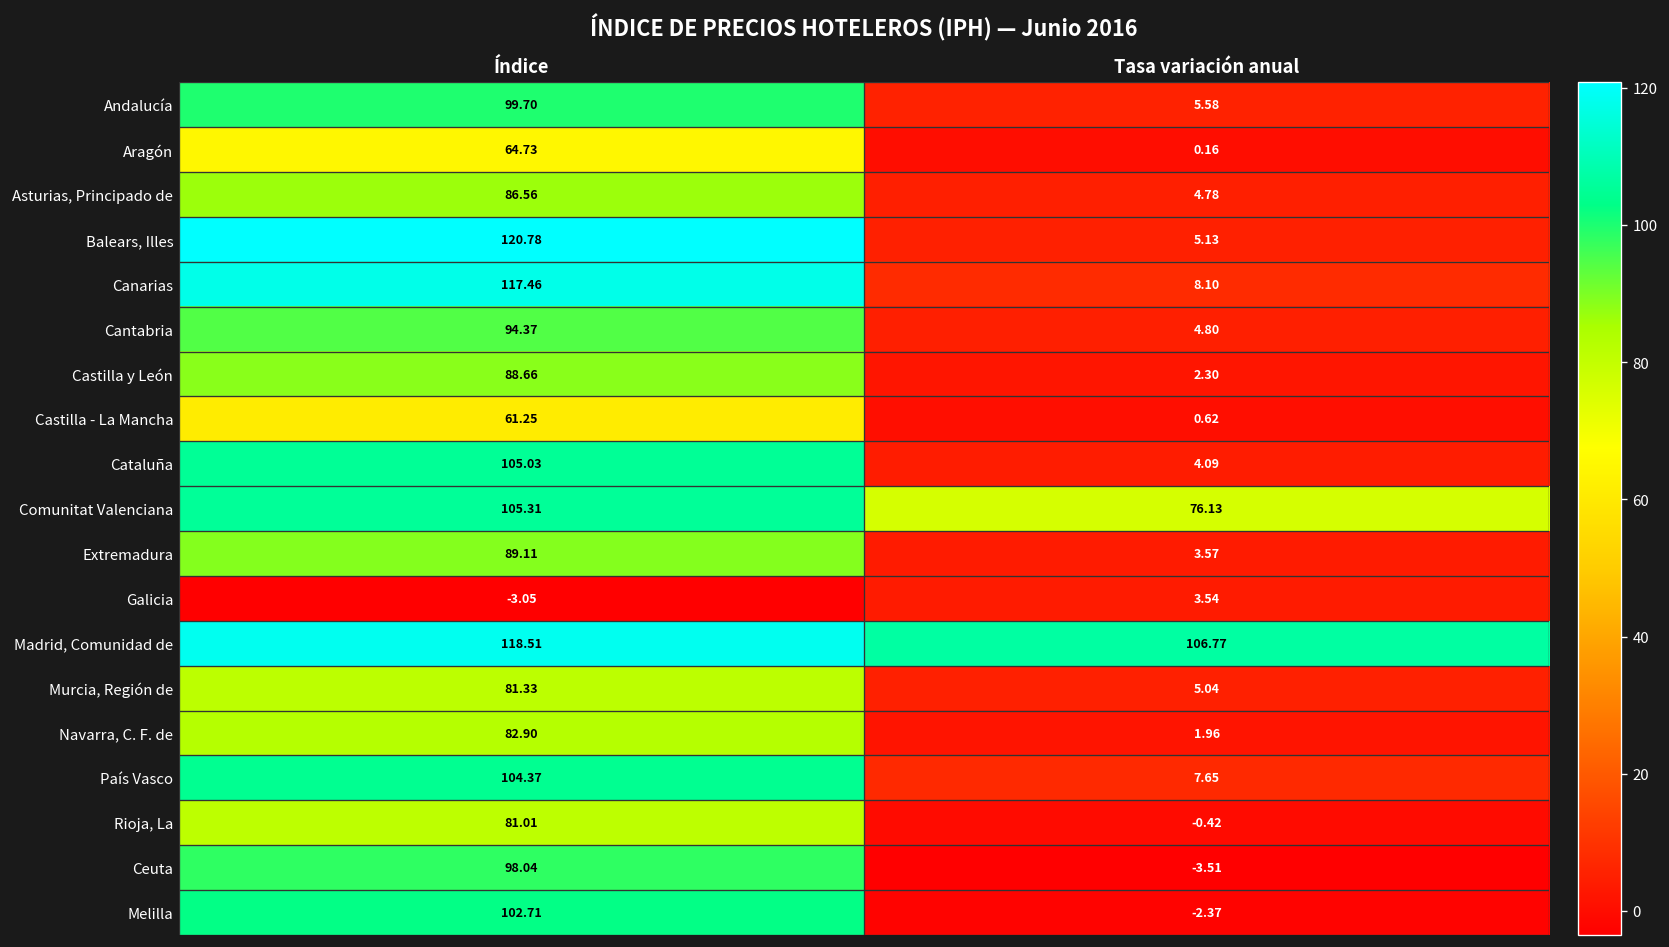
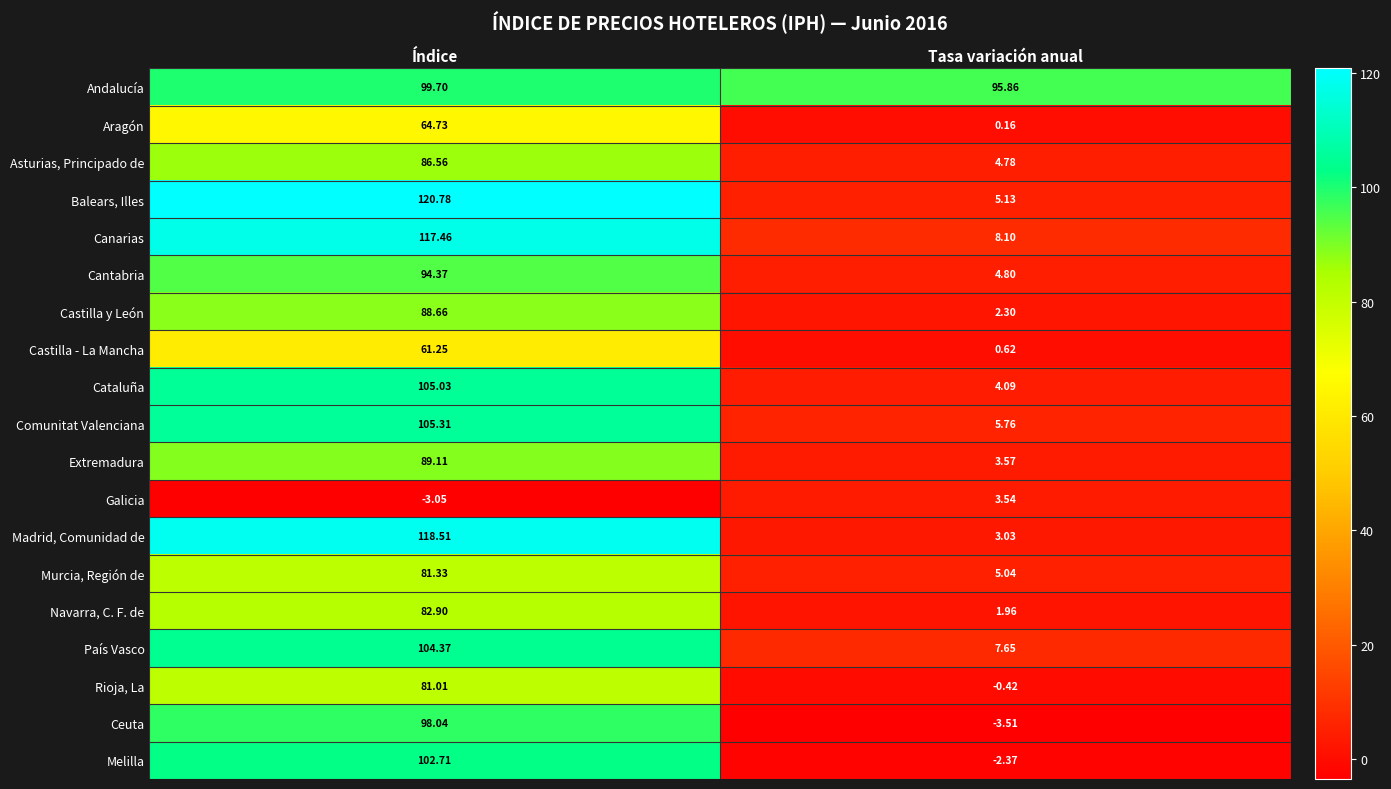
  {
    "Andalucía": {
      "Índice": 99.70,
-     "Tasa variación anual": 5.58
+     "Tasa variación anual": 95.86
    },
    "Aragón": {
      "Índice": 64.73,
      "Tasa variación anual": 0.16
    },
    "Asturias, Principado de": {
      "Índice": 86.56,
      "Tasa variación anual": 4.78
    },
    "Balears, Illes": {
      "Índice": 120.78,
      "Tasa variación anual": 5.13
    },
    "Canarias": {
      "Índice": 117.46,
      "Tasa variación anual": 8.10
    },
    "Cantabria": {
      "Índice": 94.37,
      "Tasa variación anual": 4.80
    },
    "Castilla y León": {
      "Índice": 88.66,
      "Tasa variación anual": 2.30
    },
    "Castilla - La Mancha": {
      "Índice": 61.25,
      "Tasa variación anual": 0.62
    },
    "Cataluña": {
      "Índice": 105.03,
      "Tasa variación anual": 4.09
    },
    "Comunitat Valenciana": {
      "Índice": 105.31,
-     "Tasa variación anual": 76.13
+     "Tasa variación anual": 5.76
    },
    "Extremadura": {
      "Índice": 89.11,
      "Tasa variación anual": 3.57
    },
    "Galicia": {
      "Índice": -3.05,
      "Tasa variación anual": 3.54
    },
    "Madrid, Comunidad de": {
      "Índice": 118.51,
-     "Tasa variación anual": 106.77
+     "Tasa variación anual": 3.03
    },
    "Murcia, Región de": {
      "Índice": 81.33,
      "Tasa variación anual": 5.04
    },
    "Navarra, C. F. de": {
      "Índice": 82.90,
      "Tasa variación anual": 1.96
    },
    "País Vasco": {
      "Índice": 104.37,
      "Tasa variación anual": 7.65
    },
    "Rioja, La": {
      "Índice": 81.01,
      "Tasa variación anual": -0.42
    },
    "Ceuta": {
      "Índice": 98.04,
      "Tasa variación anual": -3.51
    },
    "Melilla": {
      "Índice": 102.71,
      "Tasa variación anual": -2.37
    }
  }
